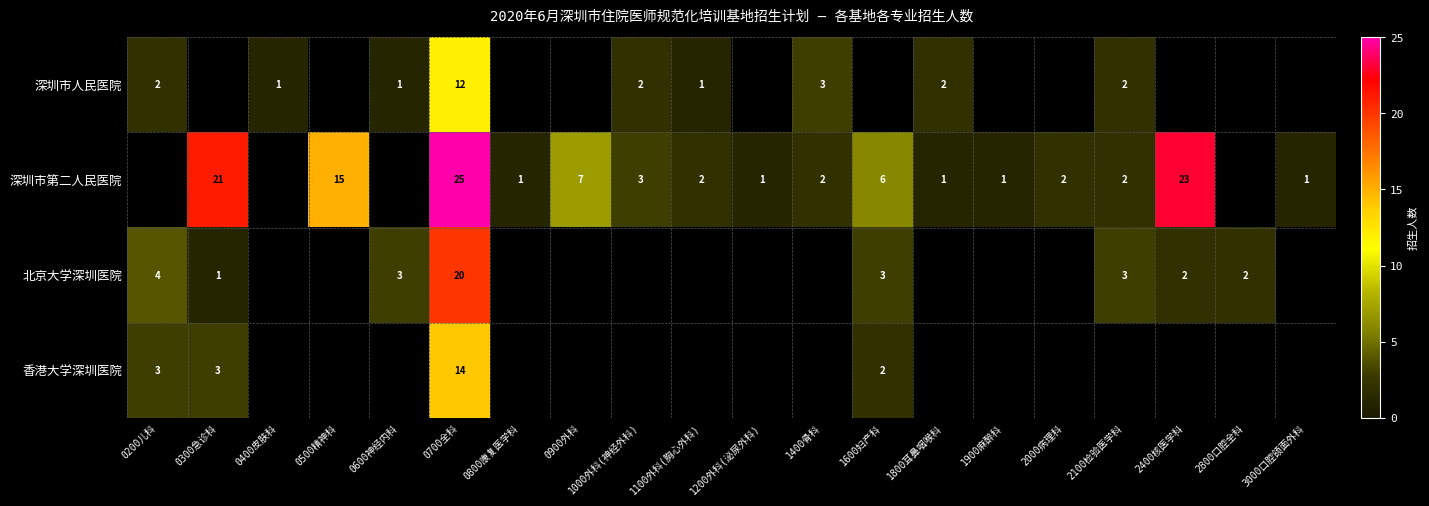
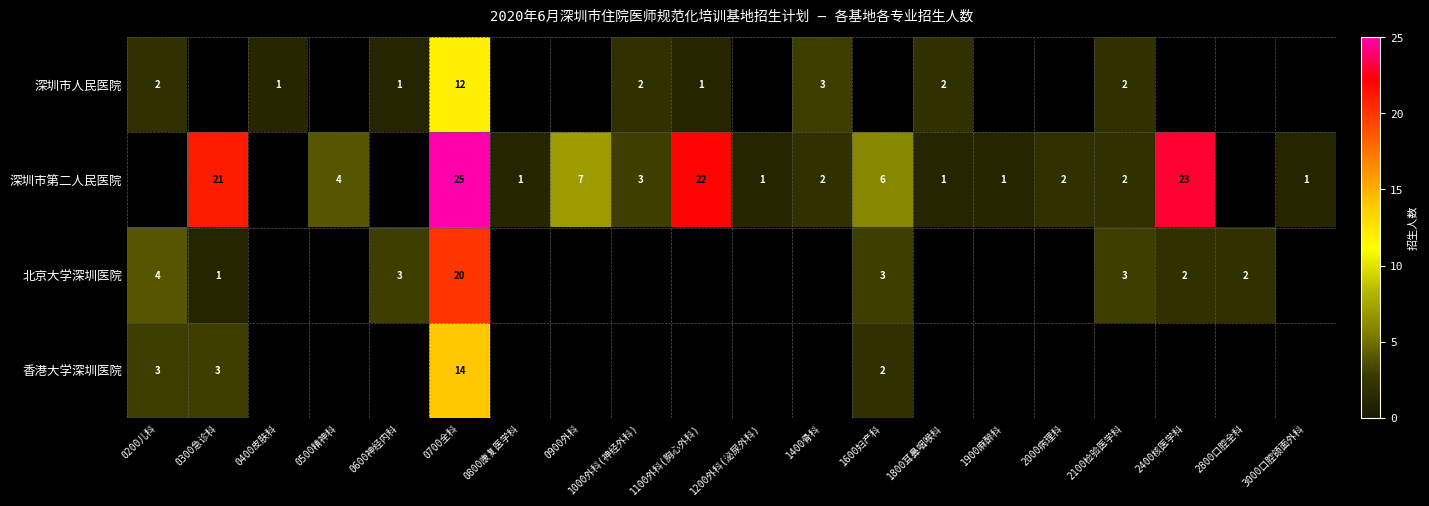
  {
    "深圳市人民医院": {
      "0200儿科": 2,
      "0400皮肤科": 1,
      "0600神经内科": 1,
      "0700全科": 12,
      "1000外科(神经外科)": 2,
      "1100外科(胸心外科)": 1,
      "1400骨科": 3,
      "1800耳鼻咽喉科": 2,
      "2100检验医学科": 2
    },
    "深圳市第二人民医院": {
      "0300急诊科": 21,
-     "0500精神科": 15,
+     "0500精神科": 4,
      "0700全科": 25,
      "0800康复医学科": 1,
      "0900外科": 7,
      "1000外科(神经外科)": 3,
-     "1100外科(胸心外科)": 2,
+     "1100外科(胸心外科)": 22,
      "1200外科(泌尿外科)": 1,
      "1400骨科": 2,
      "1600妇产科": 6,
      "1800耳鼻咽喉科": 1,
      "1900麻醉科": 1,
      "2000病理科": 2,
      "2100检验医学科": 2,
      "2400核医学科": 23,
      "3000口腔颌面外科": 1
    },
    "北京大学深圳医院": {
      "0200儿科": 4,
      "0300急诊科": 1,
      "0600神经内科": 3,
      "0700全科": 20,
      "1600妇产科": 3,
      "2100检验医学科": 3,
      "2400核医学科": 2,
      "2800口腔全科": 2
    },
    "香港大学深圳医院": {
      "0200儿科": 3,
      "0300急诊科": 3,
      "0700全科": 14,
      "1600妇产科": 2
    }
  }
